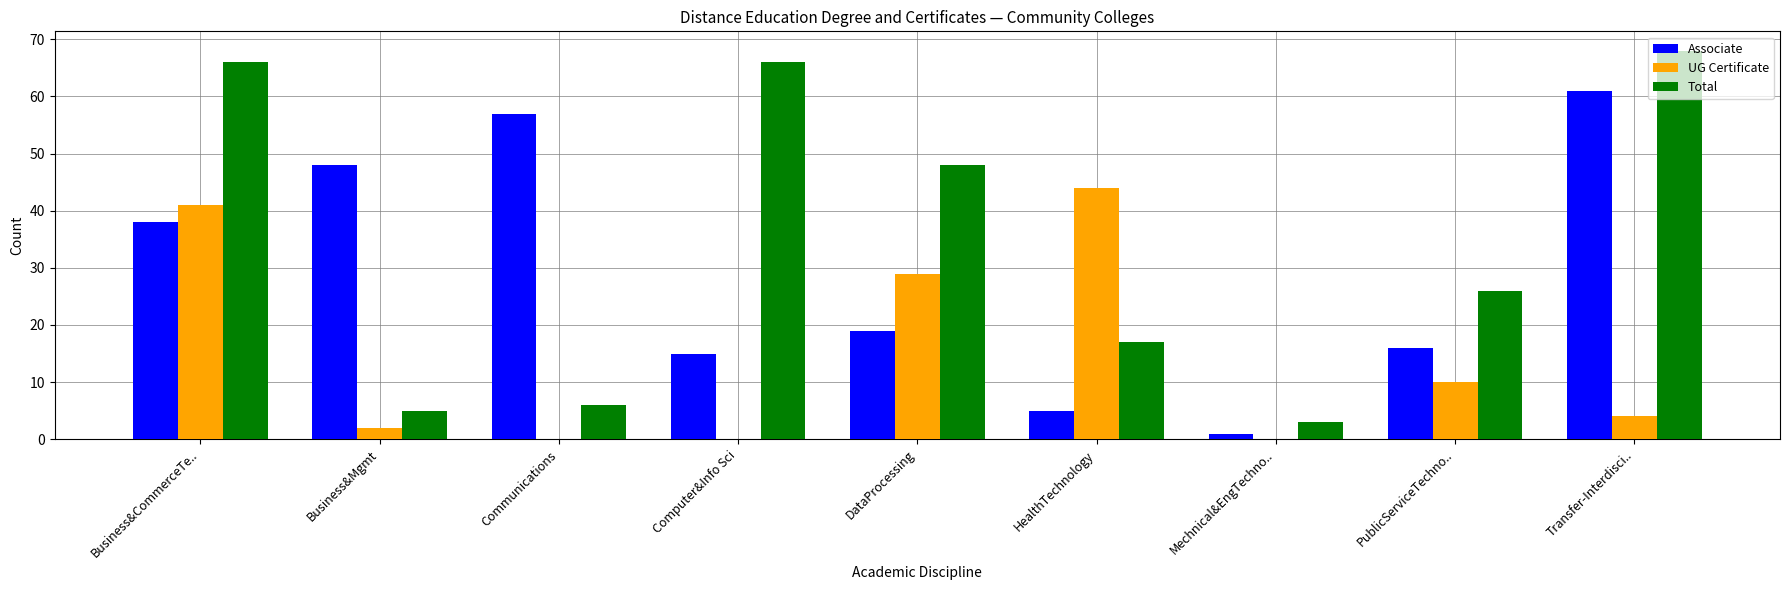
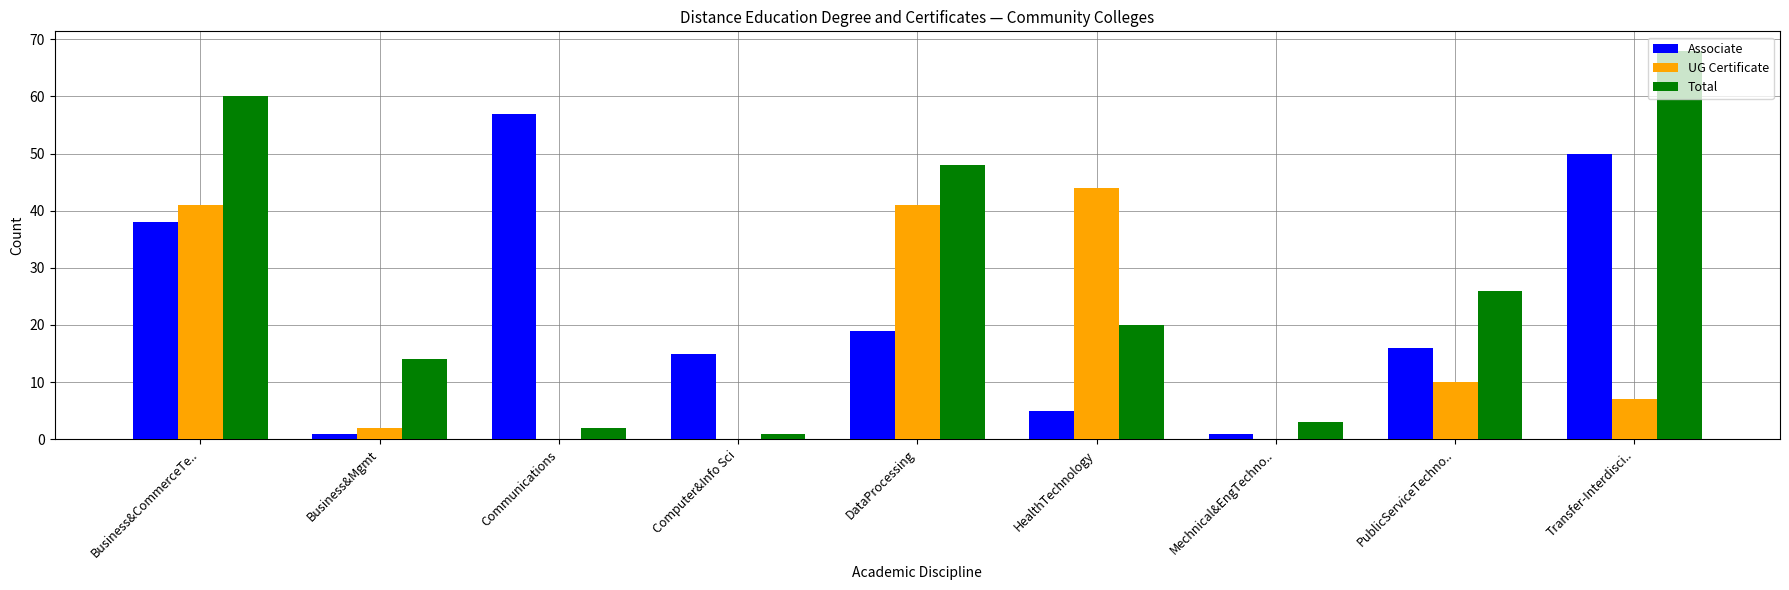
  {
    "Associate": {
      "Business&CommerceTe..": 38,
-     "Business&Mgmt": 48,
+     "Business&Mgmt": 1,
      "Communications": 57,
      "Computer&Info Sci": 15,
      "DataProcessing": 19,
      "HealthTechnology": 5,
      "Mechnical&EngTechno..": 1,
      "PublicServiceTechno..": 16,
-     "Transfer-Interdisci..": 61
+     "Transfer-Interdisci..": 50
    },
    "UG Certificate": {
      "Business&CommerceTe..": 41,
      "Business&Mgmt": 2,
      "Communications": 0,
      "Computer&Info Sci": 0,
-     "DataProcessing": 29,
+     "DataProcessing": 41,
      "HealthTechnology": 44,
      "Mechnical&EngTechno..": 0,
      "PublicServiceTechno..": 10,
-     "Transfer-Interdisci..": 4
+     "Transfer-Interdisci..": 7
    },
    "Total": {
-     "Business&CommerceTe..": 66,
-     "Business&Mgmt": 5,
-     "Communications": 6,
-     "Computer&Info Sci": 66,
+     "Business&CommerceTe..": 60,
+     "Business&Mgmt": 14,
+     "Communications": 2,
+     "Computer&Info Sci": 1,
      "DataProcessing": 48,
-     "HealthTechnology": 17,
+     "HealthTechnology": 20,
      "Mechnical&EngTechno..": 3,
      "PublicServiceTechno..": 26
    }
  }
